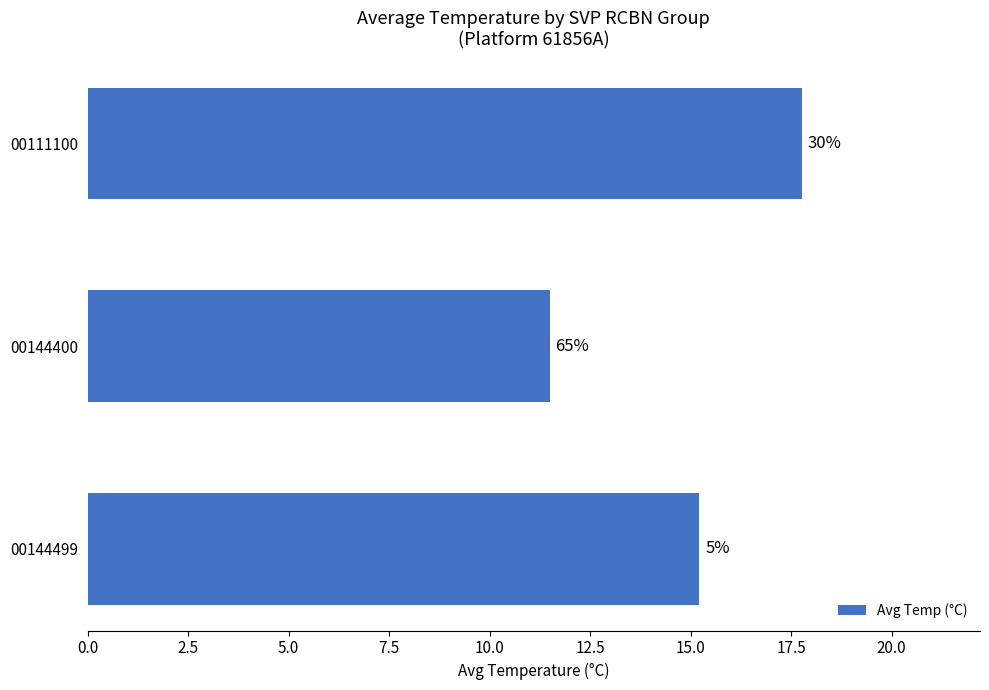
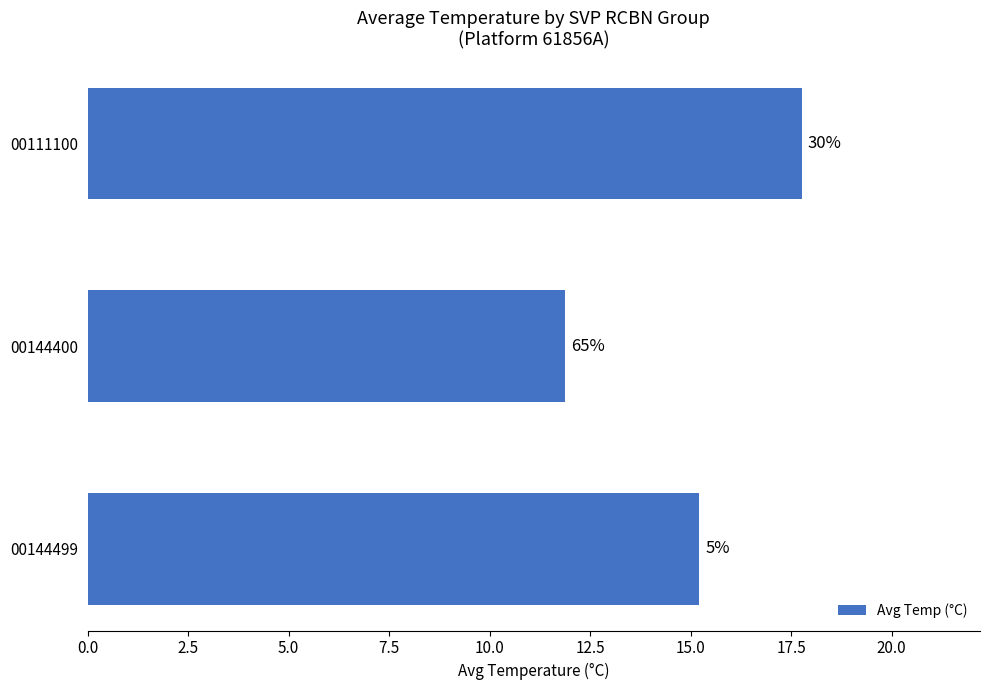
  {
-   "00144400": 11.5
+   "00144400": 11.9
  }
